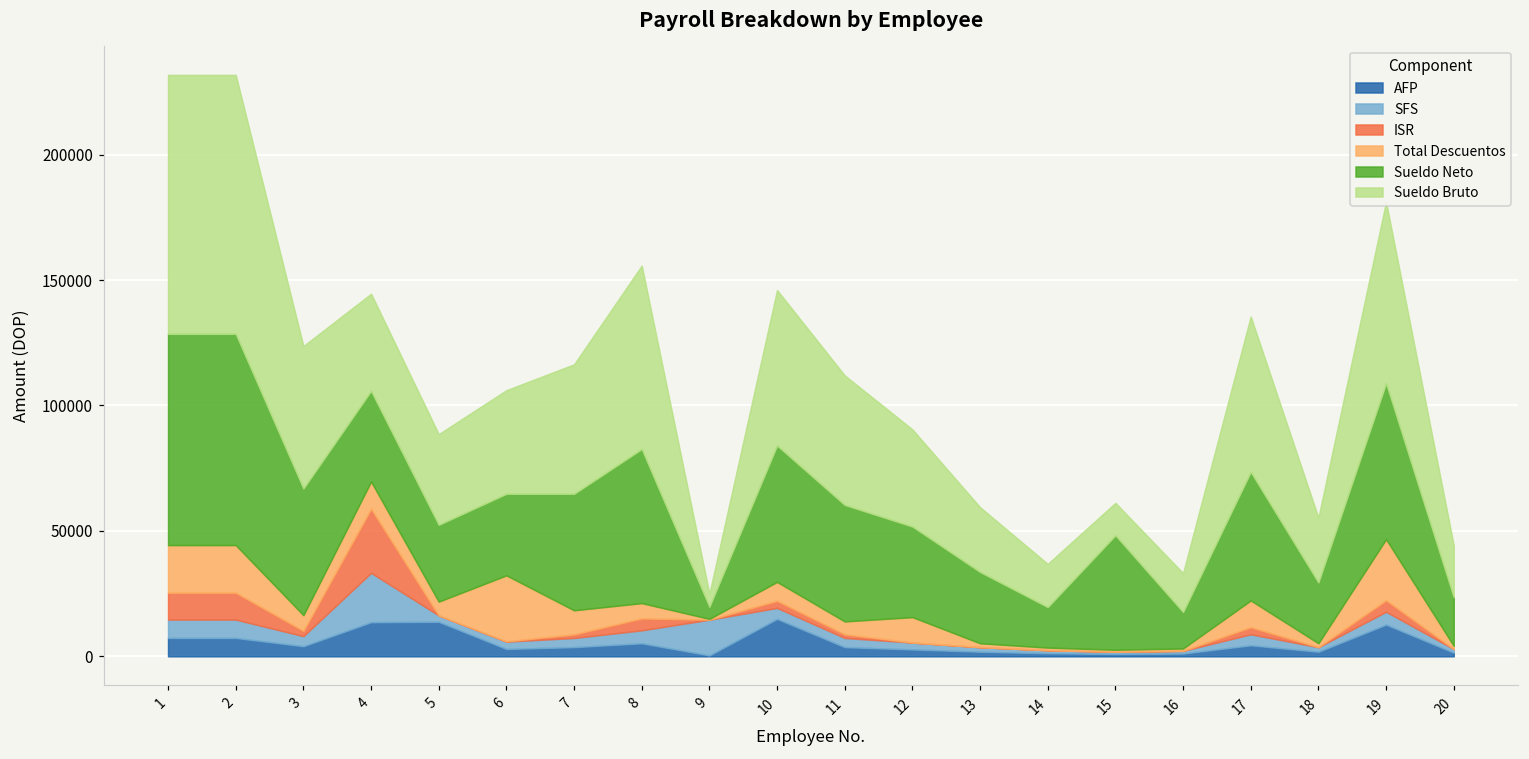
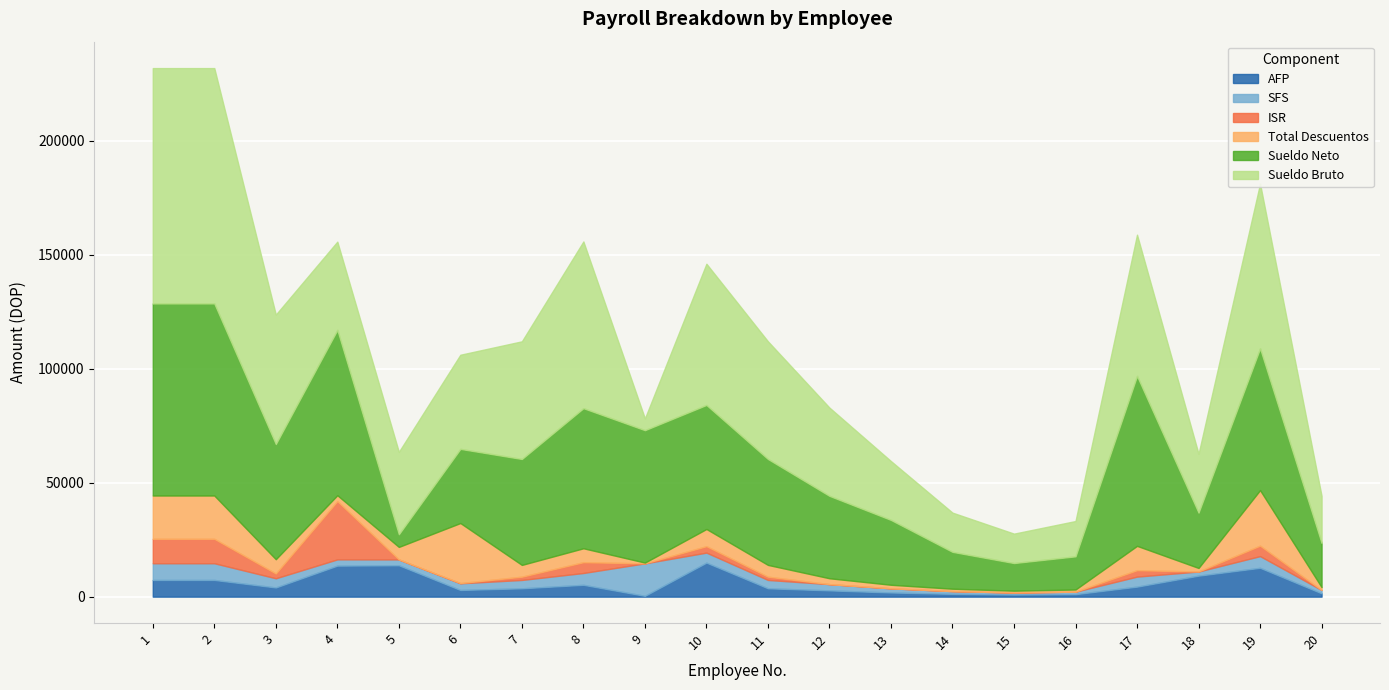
  {
    "AFP": {
      "1": 7000,
      "2": 7000,
      "3": 4000,
      "4": 14000,
      "5": 14000,
      "6": 3000,
      "7": 4000,
      "8": 5000,
      "10": 15000,
      "11": 4000,
      "12": 3000,
      "13": 2000,
      "14": 1000,
      "17": 4000,
-     "18": 2000,
+     "18": 9000,
      "19": 13000,
      "20": 1000
    },
    "SFS": {
      "1": 7000,
      "2": 7000,
      "3": 4000,
-     "4": 20000,
+     "4": 3000,
      "7": 4000,
      "8": 5000,
      "10": 4000,
      "11": 4000,
      "17": 4000,
      "19": 5000
    },
    "ISR": {
      "1": 11000,
      "2": 11000,
      "3": 2000,
      "4": 26000,
      "7": 1000,
      "8": 5000,
      "10": 3000,
      "11": 1000,
      "17": 3000,
      "19": 5000
    },
    "Total Descuentos": {
      "1": 19000,
      "2": 19000,
      "3": 6000,
-     "4": 11000,
+     "4": 3000,
      "5": 5000,
      "6": 26000,
-     "7": 10000,
+     "7": 5000,
      "8": 6000,
      "10": 8000,
      "11": 5000,
-     "12": 10000,
+     "12": 3000,
      "13": 2000,
      "17": 11000,
      "18": 2000,
      "19": 24000,
      "20": 1000
    },
    "Sueldo Neto": {
      "1": 84000,
      "2": 84000,
      "3": 51000,
-     "4": 36000,
-     "5": 31000,
+     "4": 72000,
+     "5": 6000,
      "6": 33000,
      "7": 46000,
      "8": 61000,
-     "9": 5000,
+     "9": 58000,
      "10": 54000,
      "11": 46000,
      "12": 36000,
      "13": 28000,
      "14": 16000,
-     "15": 46000,
+     "15": 12000,
      "16": 15000,
-     "17": 51000,
+     "17": 75000,
      "18": 24000,
      "19": 62000,
      "20": 19000
    },
    "Sueldo Bruto": {
      "1": 103000,
      "2": 103000,
      "3": 57000,
      "4": 39000,
      "5": 36000,
      "6": 41000,
      "7": 52000,
      "8": 73000,
      "9": 5000,
      "10": 62000,
      "11": 52000,
      "12": 39000,
      "13": 26000,
      "14": 17000,
      "15": 13000,
      "16": 15000,
      "17": 62000,
      "18": 26000,
      "20": 21000
    }
  }
